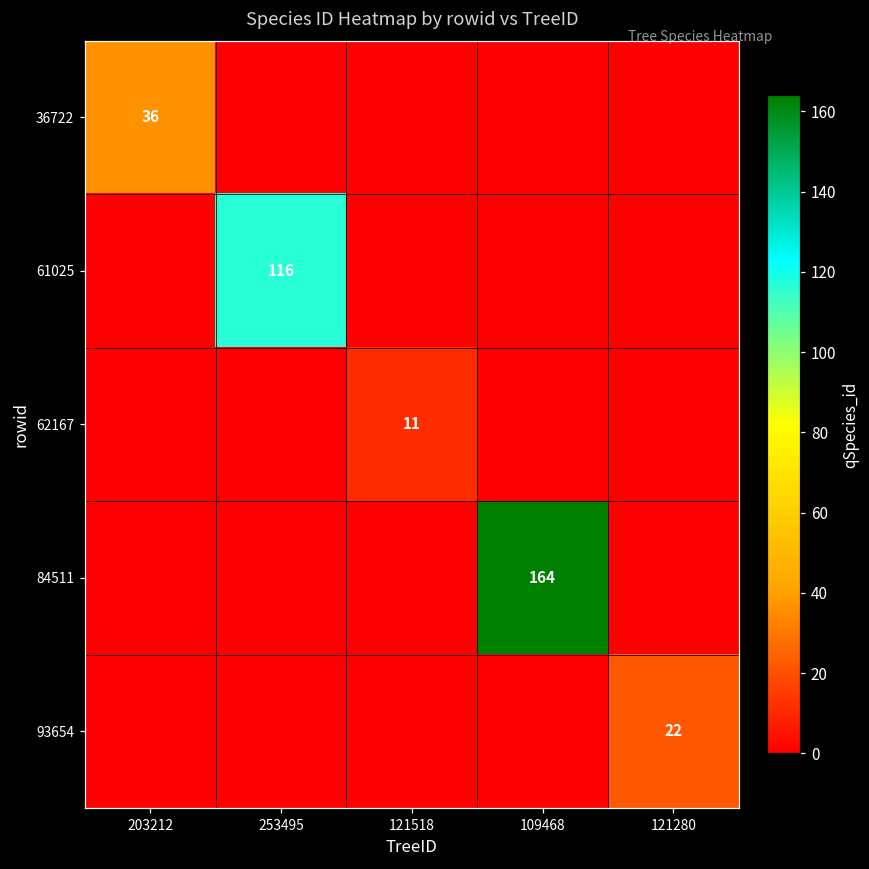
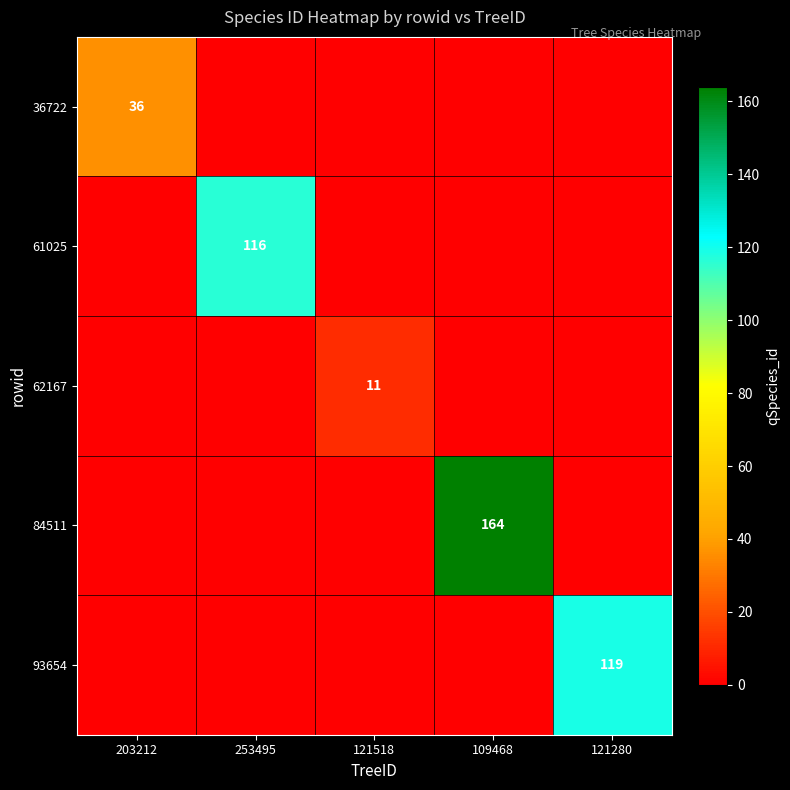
  {
    "36722": {
      "203212": 36
    },
    "61025": {
      "253495": 116
    },
    "62167": {
      "121518": 11
    },
    "84511": {
      "109468": 164
    },
    "93654": {
-     "121280": 22
+     "121280": 119
    }
  }
